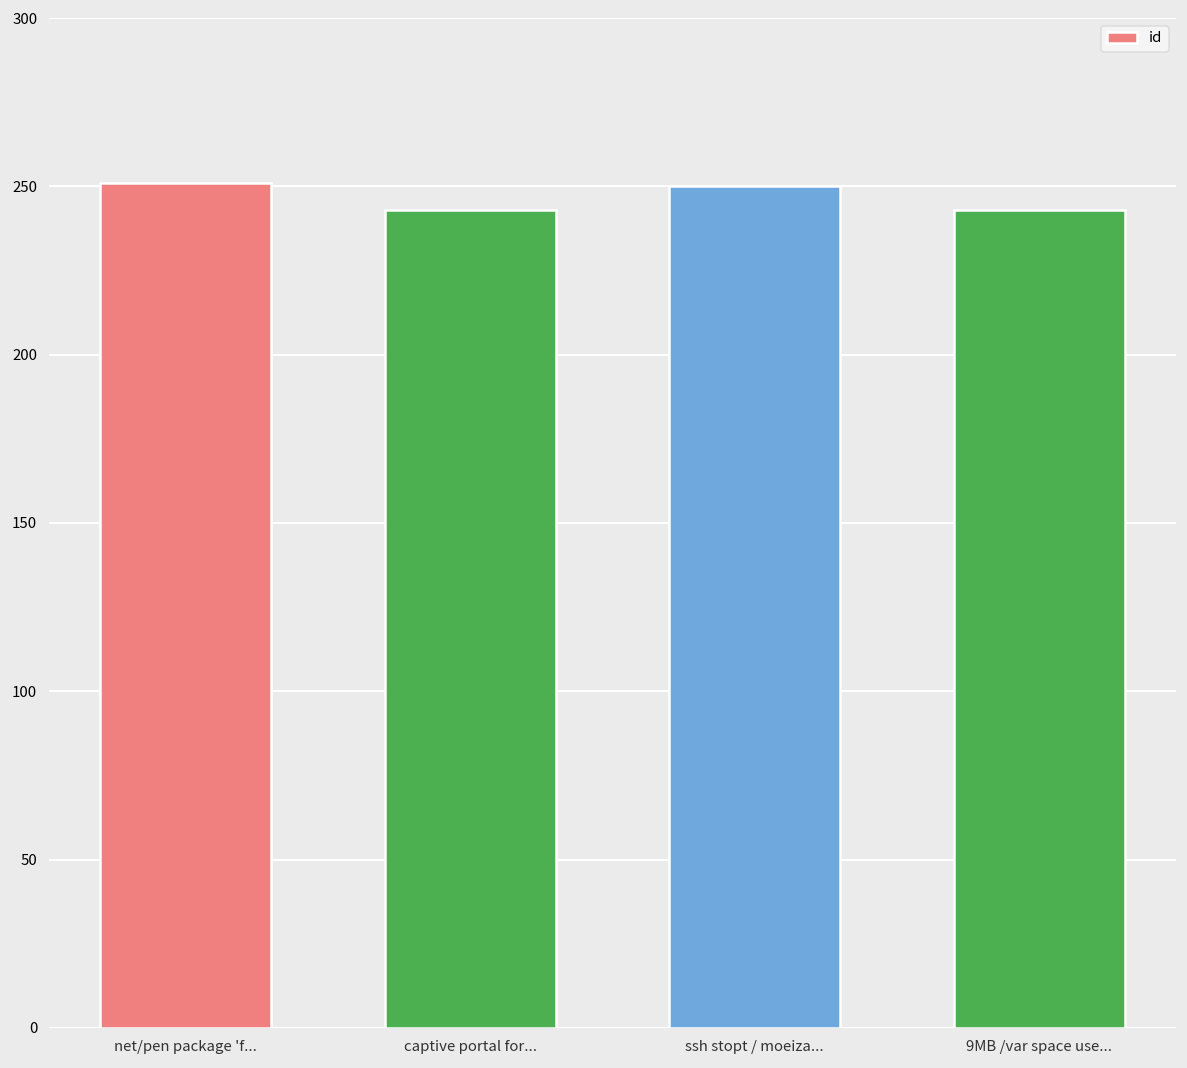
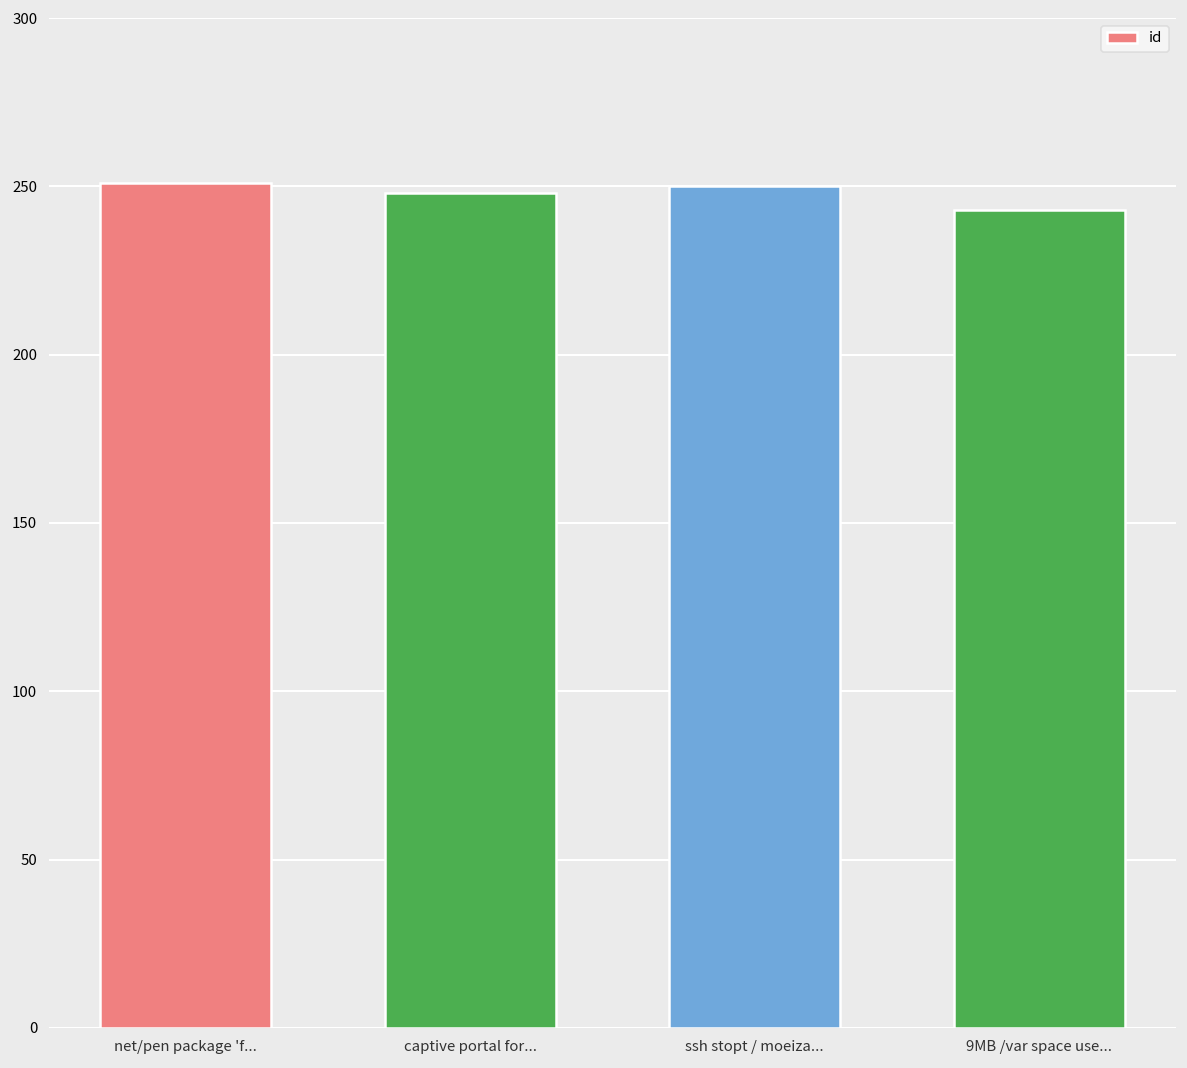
  {
    "net/pen package 'f...": 251,
-   "captive portal for...": 243,
+   "captive portal for...": 248,
    "ssh stopt / moeiza...": 250,
    "9MB /var space use...": 243
  }
